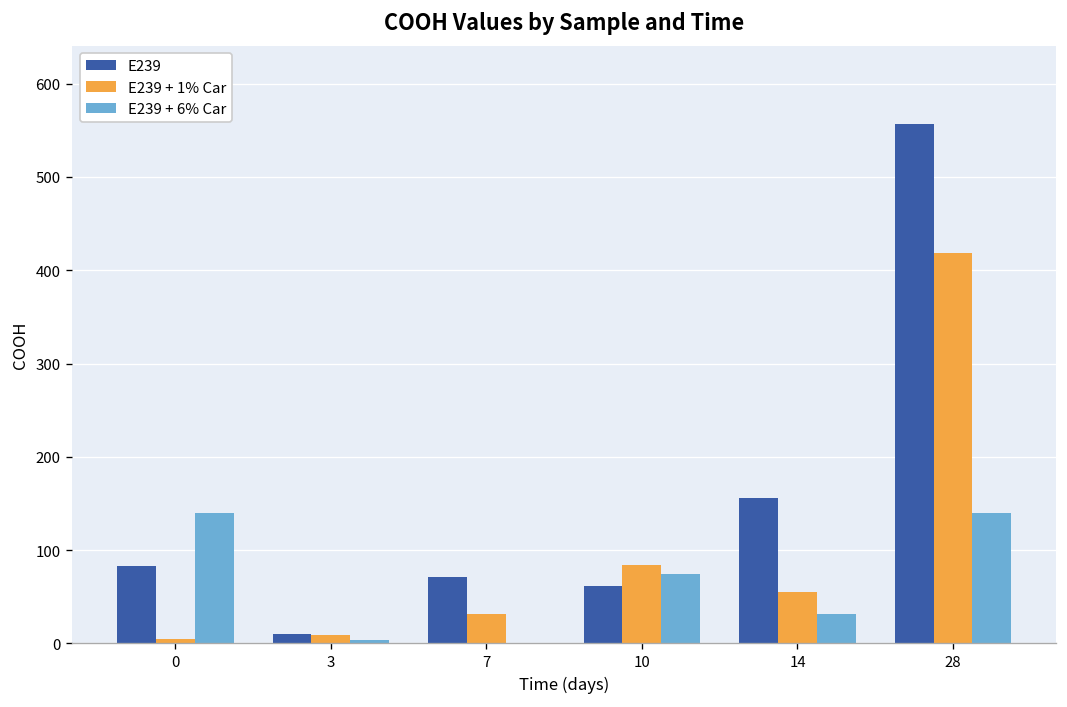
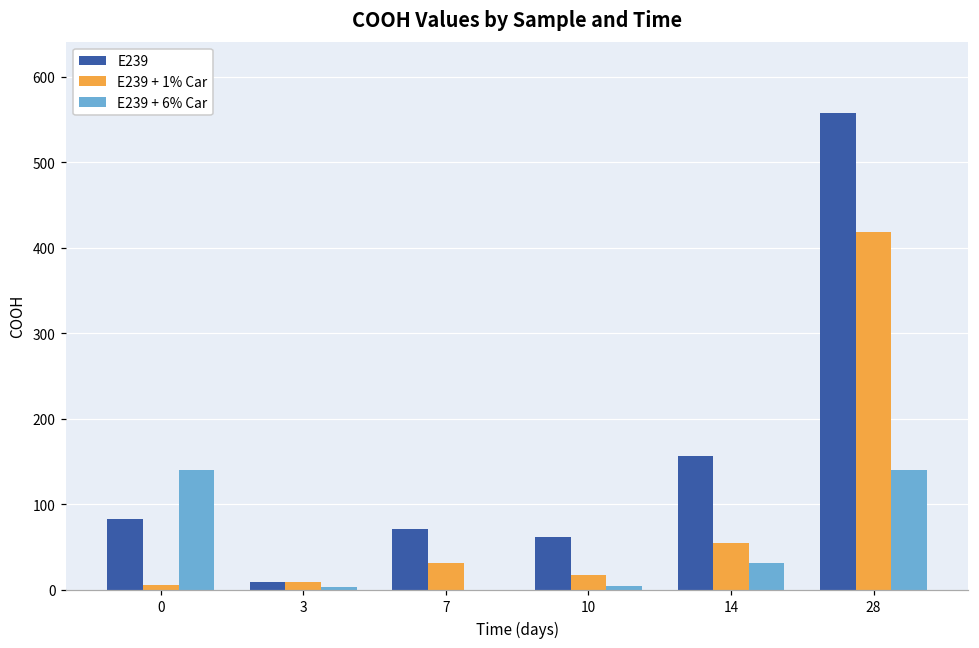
  {
    "E239": {
      "0": 80,
      "3": 10,
      "7": 70,
      "10": 60,
      "14": 160,
      "28": 560
    },
    "E239 + 1% Car": {
      "0": 10,
      "3": 10,
      "7": 30,
-     "10": 80,
+     "10": 20,
      "14": 50,
      "28": 420
    },
    "E239 + 6% Car": {
      "0": 140,
      "3": 0,
      "7": 0,
-     "10": 70,
+     "10": 0,
      "14": 30,
      "28": 140
    }
  }
